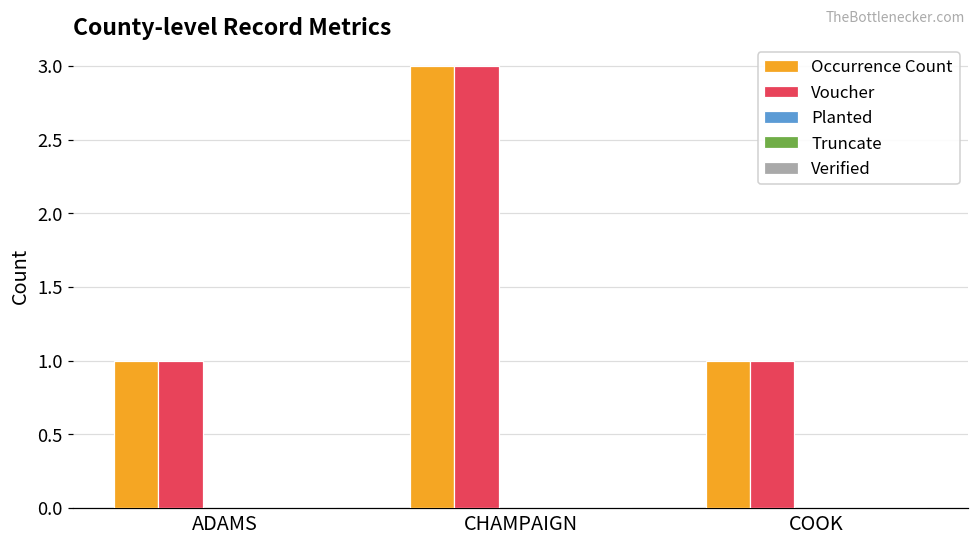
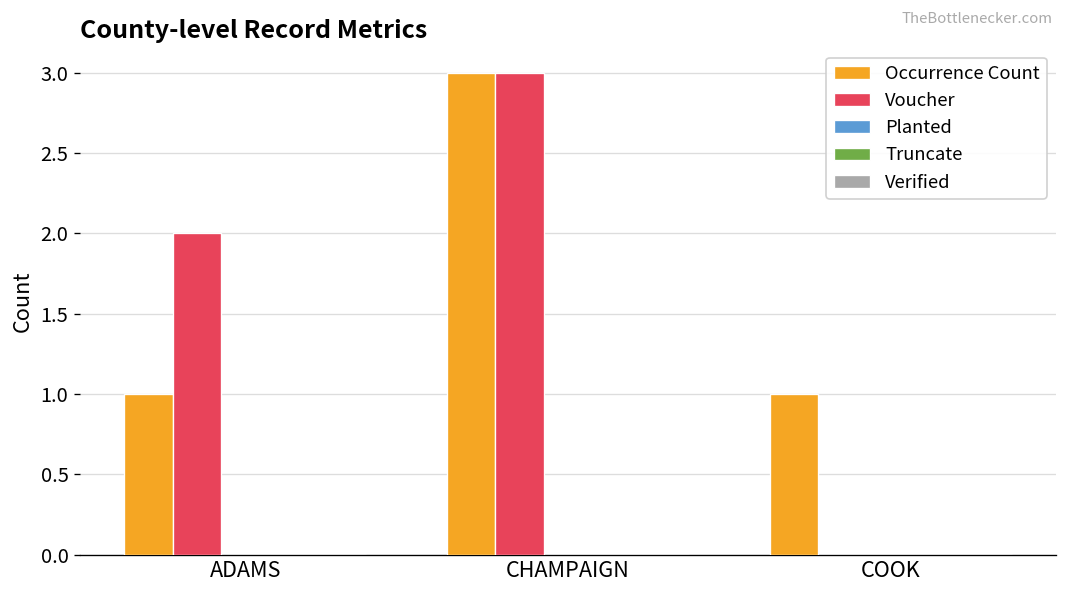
  {
    "Occurrence Count": {
      "ADAMS": 1,
      "CHAMPAIGN": 3,
      "COOK": 1
    },
    "Voucher": {
-     "ADAMS": 1,
+     "ADAMS": 2,
      "CHAMPAIGN": 3,
-     "COOK": 1
+     "COOK": 0
    },
    "Planted": {
      "ADAMS": 0,
      "CHAMPAIGN": 0,
      "COOK": 0
    },
    "Truncate": {
      "ADAMS": 0,
      "CHAMPAIGN": 0,
      "COOK": 0
    },
    "Verified": {
      "ADAMS": 0,
      "CHAMPAIGN": 0,
      "COOK": 0
    }
  }
